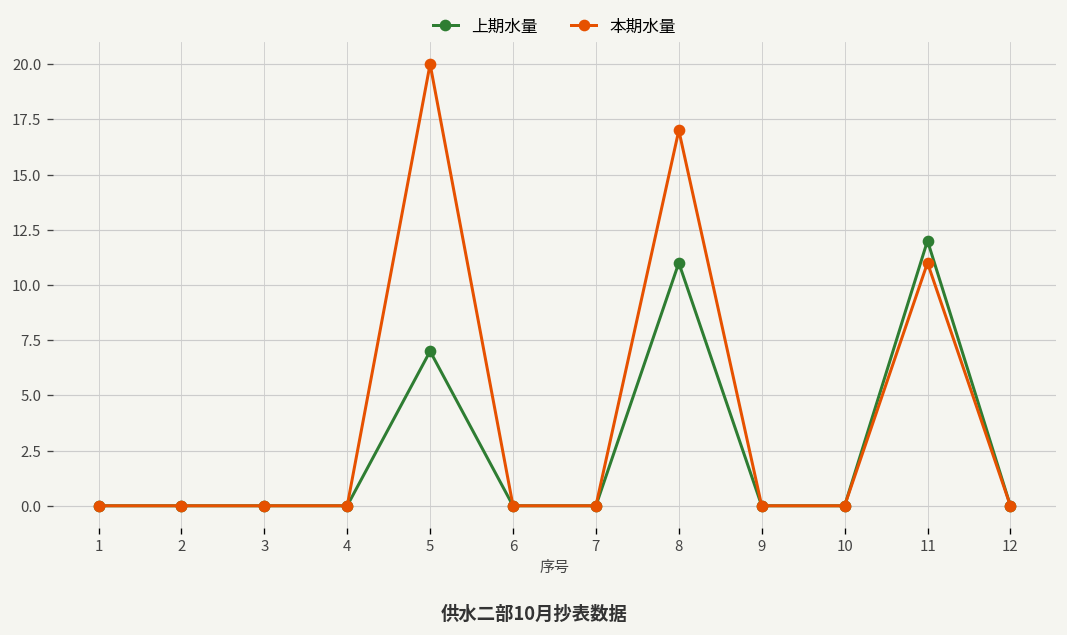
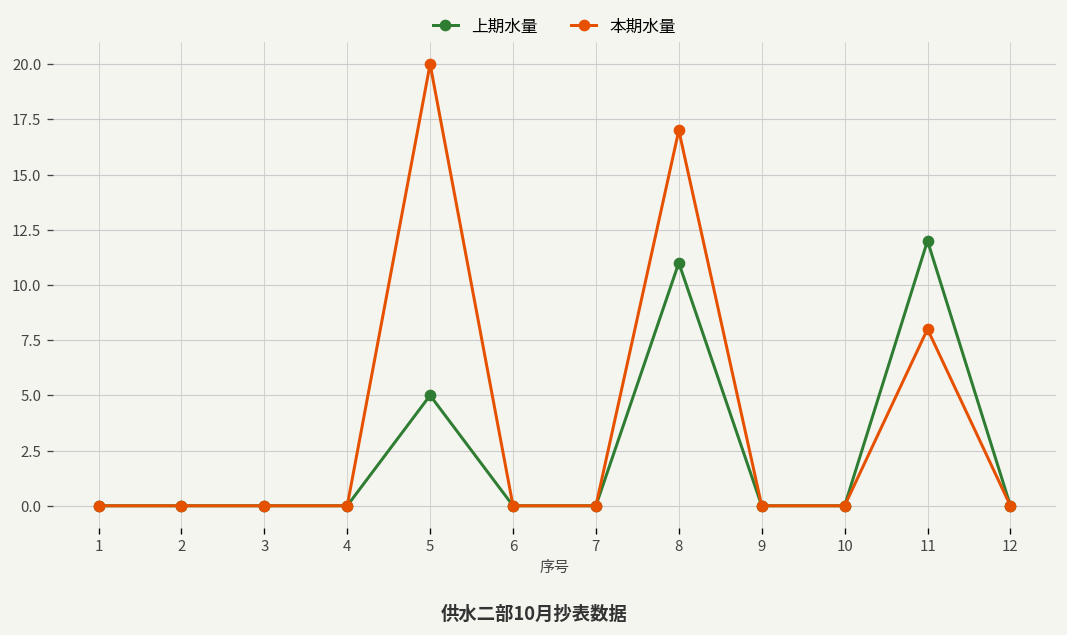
  {
    "上期水量": {
-     "5": 7,
+     "5": 5,
      "8": 11,
      "11": 12
    },
    "本期水量": {
      "5": 20,
      "8": 17,
-     "11": 11
+     "11": 8
    }
  }
